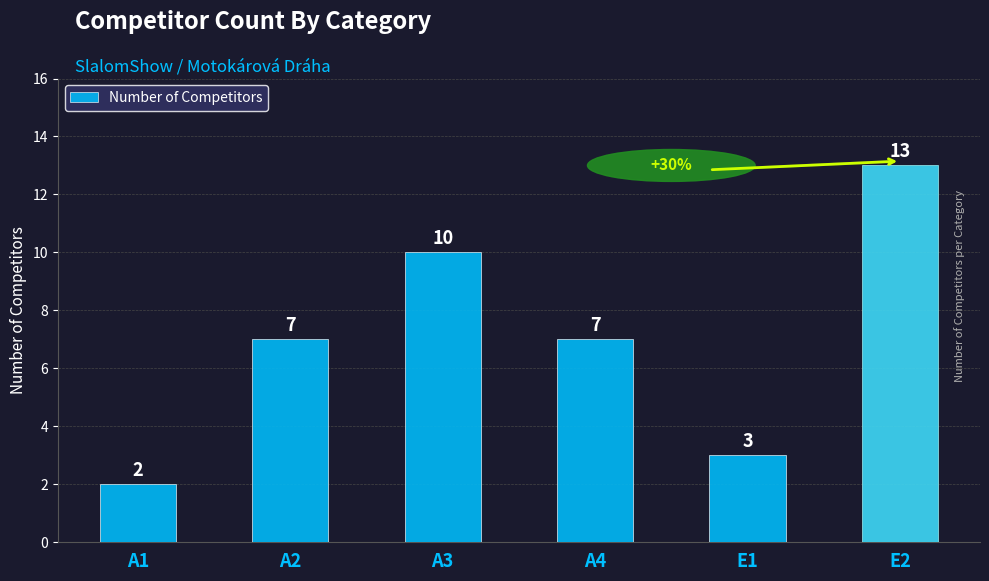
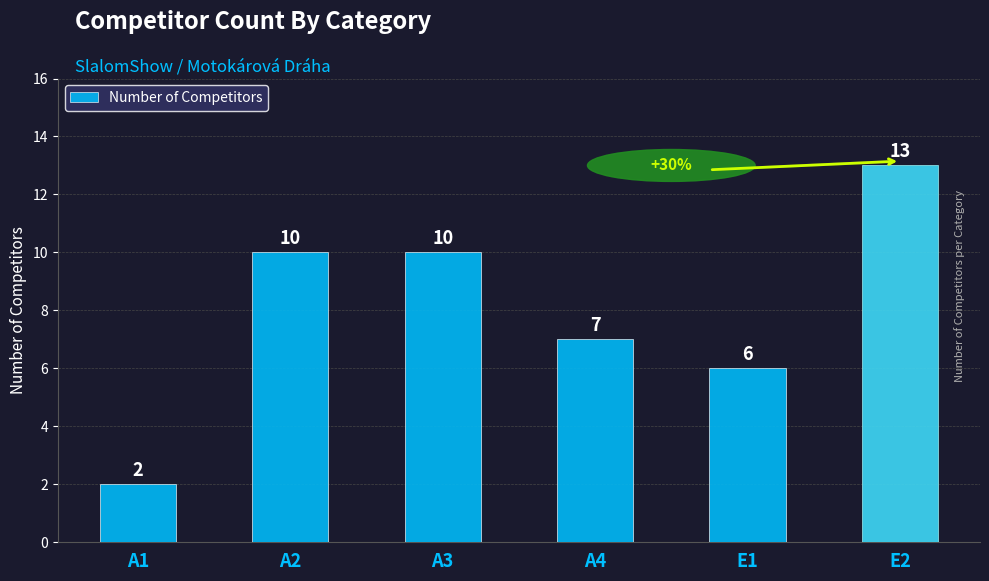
  {
    "A1": 2,
-   "A2": 7,
+   "A2": 10,
    "A3": 10,
    "A4": 7,
-   "E1": 3,
+   "E1": 6,
    "E2": 13
  }
